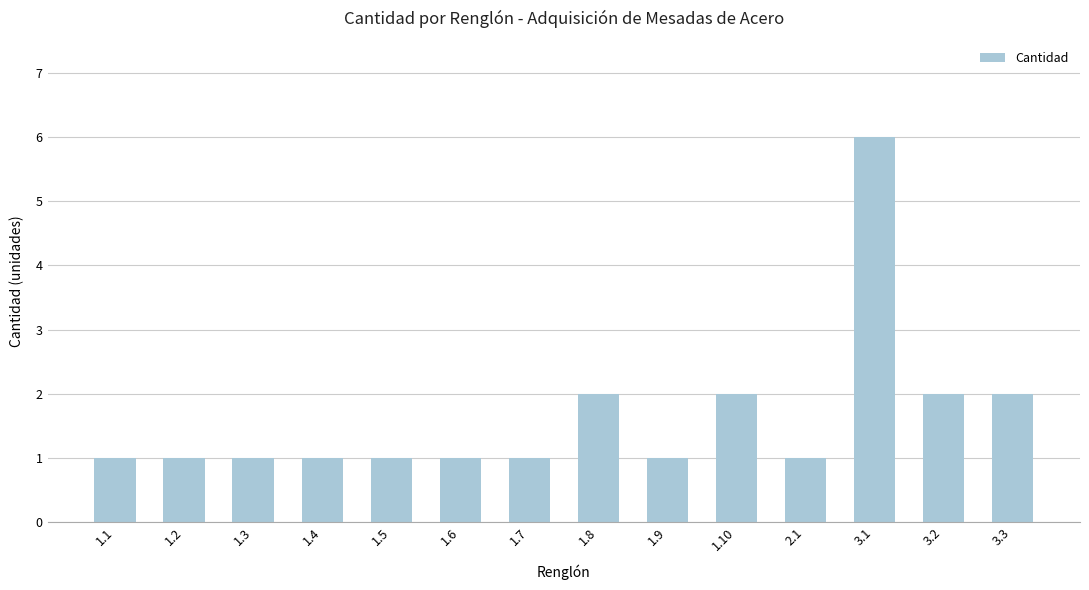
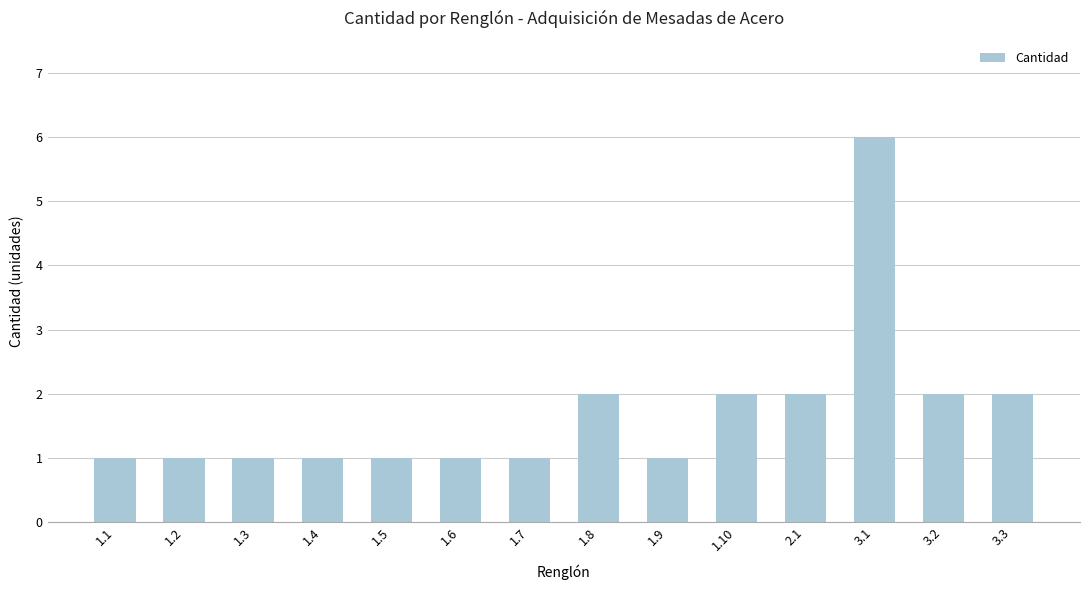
  {
    "1.1": 1,
    "1.2": 1,
    "1.3": 1,
    "1.4": 1,
    "1.5": 1,
    "1.6": 1,
    "1.7": 1,
    "1.8": 2,
    "1.9": 1,
    "1.10": 2,
-   "2.1": 1,
+   "2.1": 2,
    "3.1": 6,
    "3.2": 2,
    "3.3": 2
  }
